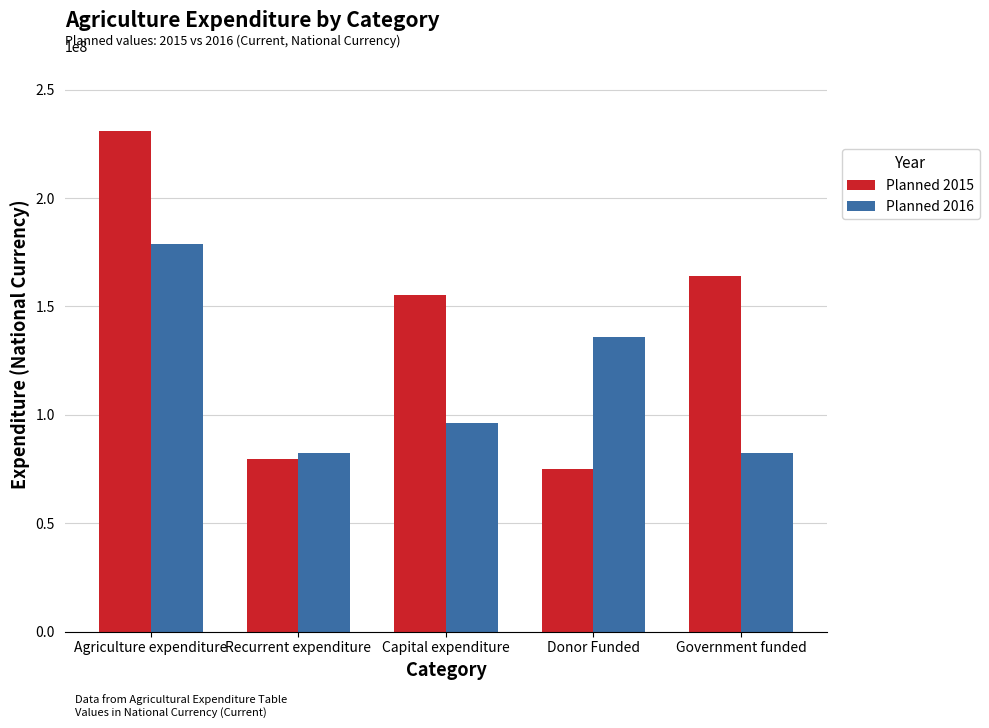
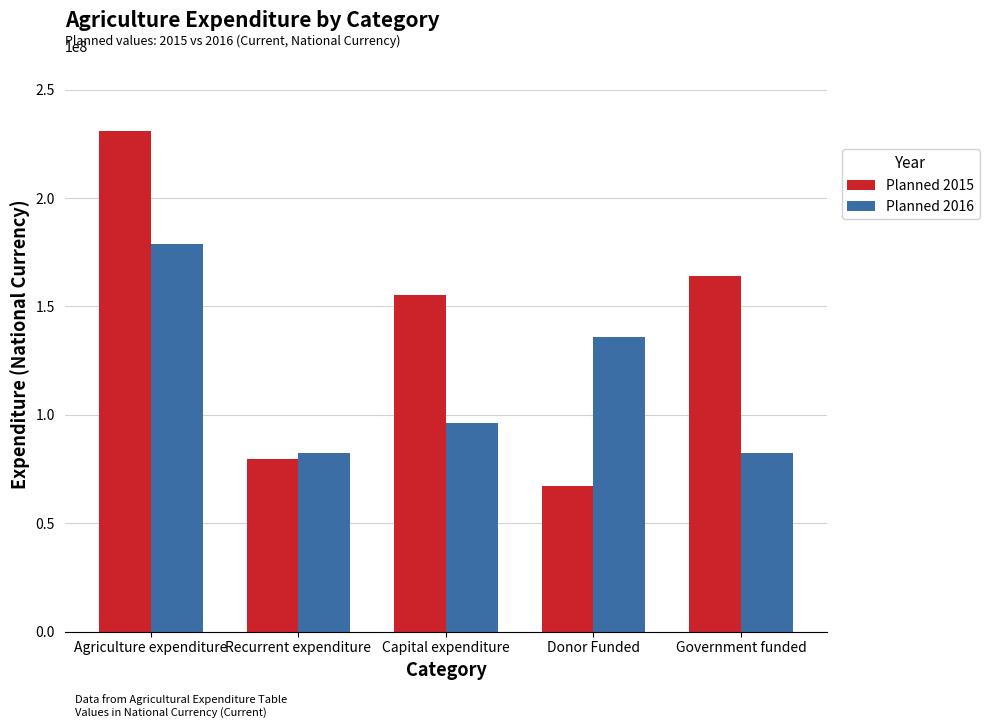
  {
    "Planned 2015": {
      "Agriculture expenditure": 231000000,
      "Recurrent expenditure": 80000000,
      "Capital expenditure": 155000000,
-     "Donor Funded": 75000000,
+     "Donor Funded": 67000000,
      "Government funded": 164000000
    },
    "Planned 2016": {
      "Agriculture expenditure": 179000000,
      "Recurrent expenditure": 83000000,
      "Capital expenditure": 96000000,
      "Donor Funded": 136000000,
      "Government funded": 82000000
    }
  }
